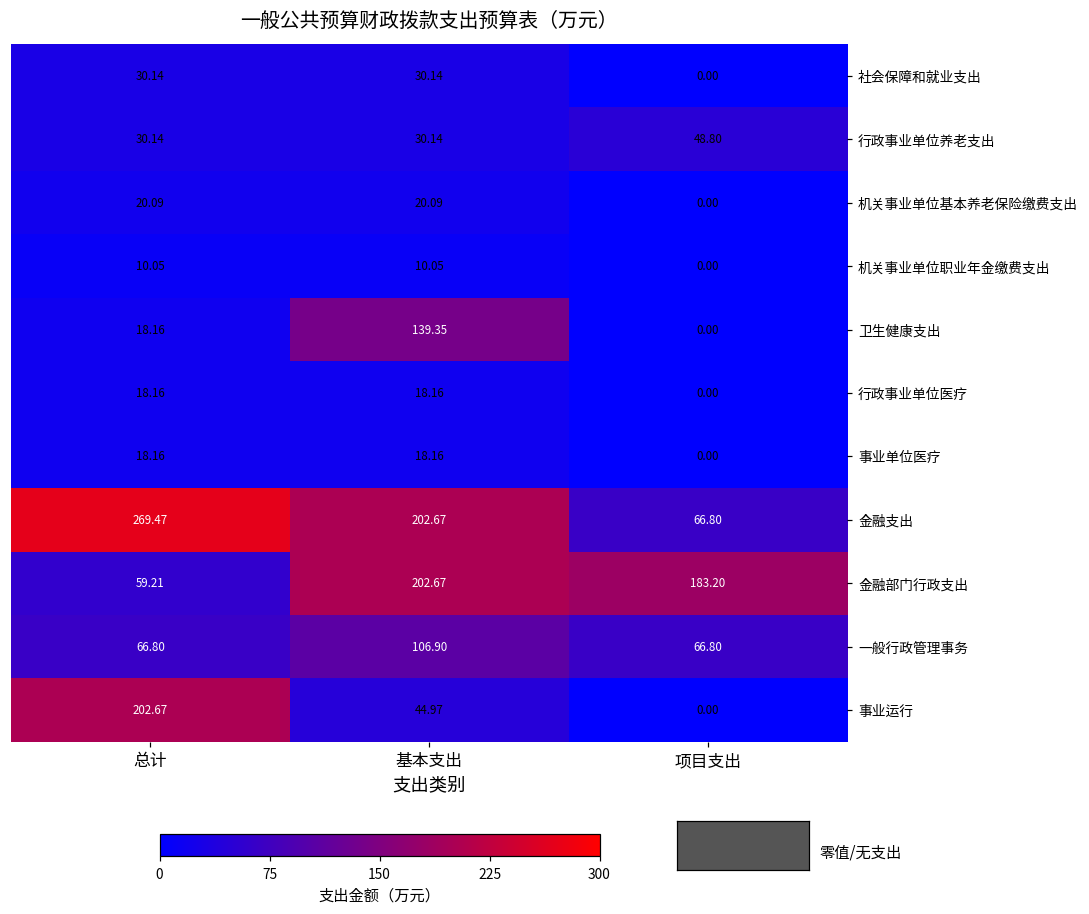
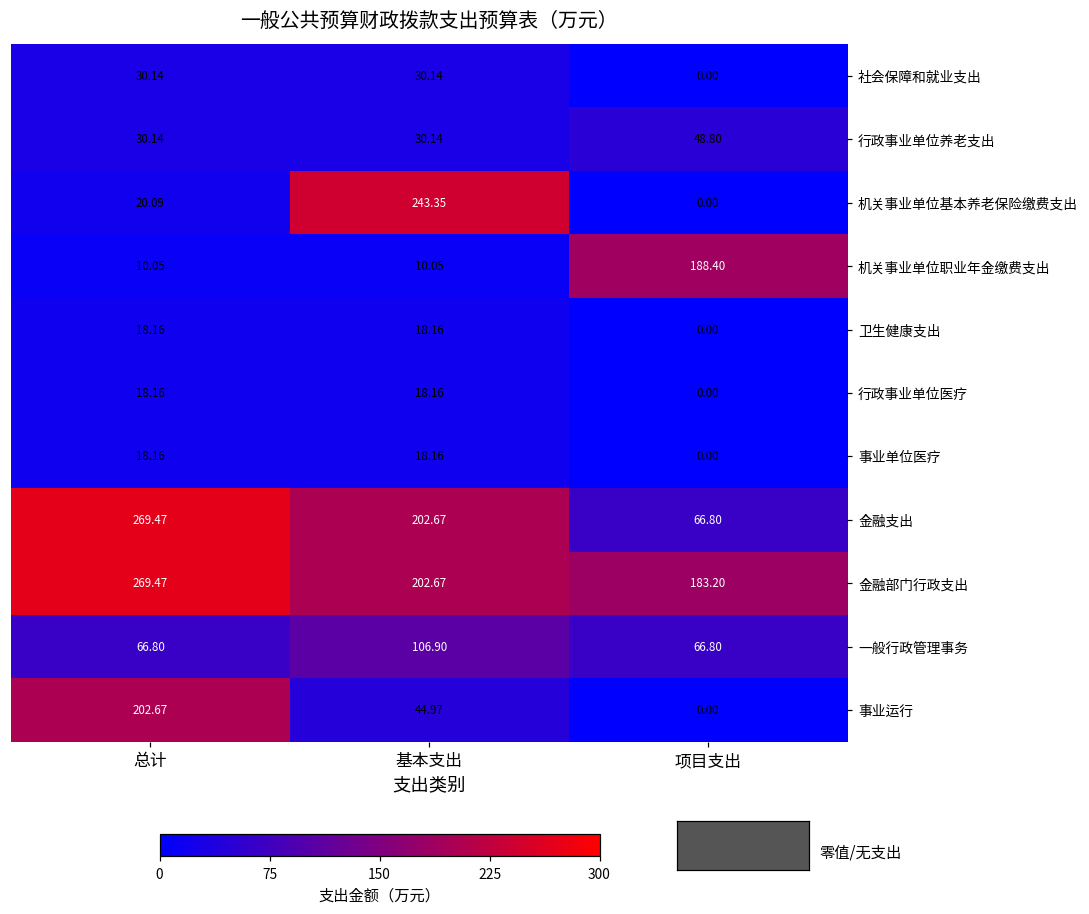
  {
    "社会保障和就业支出": {
      "总计": 30.14,
      "基本支出": 30.14,
      "项目支出": 0.00
    },
    "行政事业单位养老支出": {
      "总计": 30.14,
      "基本支出": 30.14,
      "项目支出": 48.80
    },
    "机关事业单位基本养老保险缴费支出": {
      "总计": 20.09,
-     "基本支出": 20.09,
+     "基本支出": 243.35,
      "项目支出": 0.00
    },
    "机关事业单位职业年金缴费支出": {
      "总计": 10.05,
      "基本支出": 10.05,
-     "项目支出": 0.00
+     "项目支出": 188.40
    },
    "卫生健康支出": {
      "总计": 18.16,
-     "基本支出": 139.35,
+     "基本支出": 18.16,
      "项目支出": 0.00
    },
    "行政事业单位医疗": {
      "总计": 18.16,
      "基本支出": 18.16,
      "项目支出": 0.00
    },
    "事业单位医疗": {
      "总计": 18.16,
      "基本支出": 18.16,
      "项目支出": 0.00
    },
    "金融支出": {
      "总计": 269.47,
      "基本支出": 202.67,
      "项目支出": 66.80
    },
    "金融部门行政支出": {
-     "总计": 59.21,
+     "总计": 269.47,
      "基本支出": 202.67,
      "项目支出": 183.20
    },
    "一般行政管理事务": {
      "总计": 66.80,
      "基本支出": 106.90,
      "项目支出": 66.80
    },
    "事业运行": {
      "总计": 202.67,
      "基本支出": 44.97,
      "项目支出": 0.00
    }
  }
